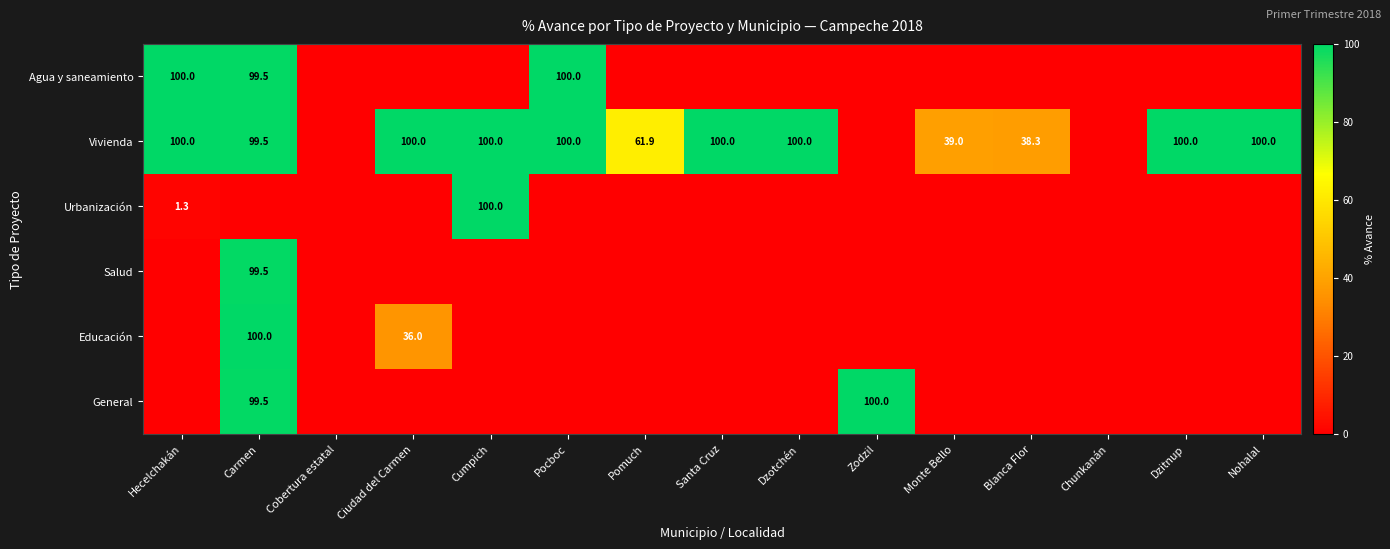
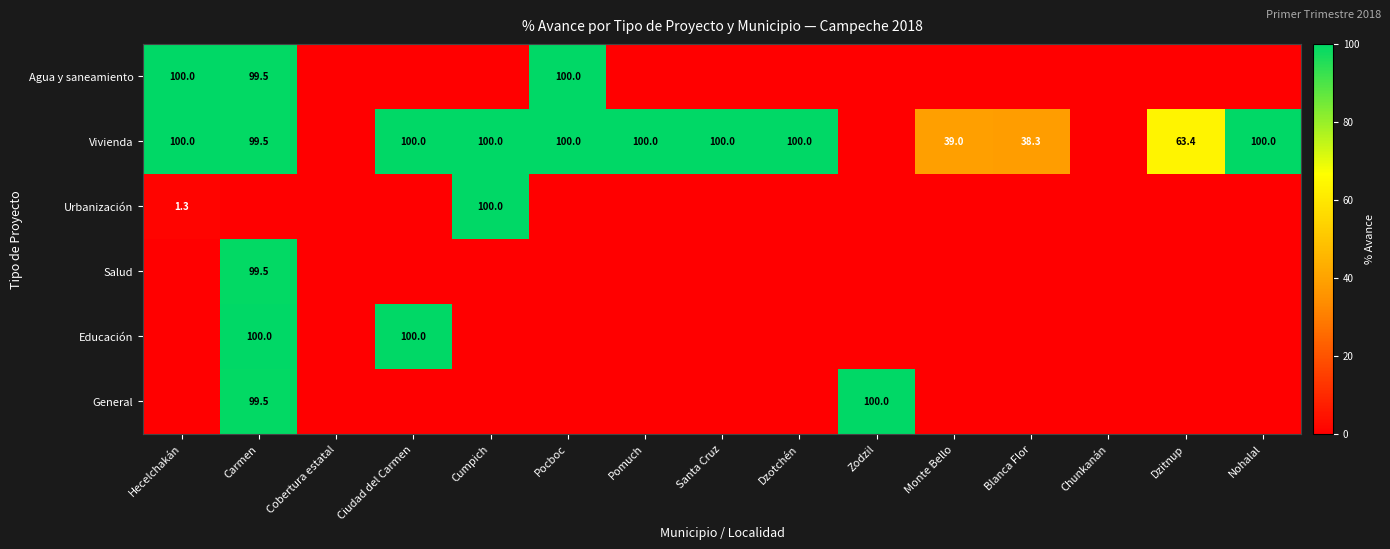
  {
    "Agua y saneamiento": {
      "Hecelchakán": 100.0,
      "Carmen": 99.5,
      "Pocboc": 100.0
    },
    "Vivienda": {
      "Hecelchakán": 100.0,
      "Carmen": 99.5,
      "Ciudad del Carmen": 100.0,
      "Cumpich": 100.0,
      "Pocboc": 100.0,
-     "Pomuch": 61.9,
+     "Pomuch": 100.0,
      "Santa Cruz": 100.0,
      "Dzotchén": 100.0,
      "Monte Bello": 39.0,
      "Blanca Flor": 38.3,
-     "Dzitnup": 100.0,
+     "Dzitnup": 63.4,
      "Nohalal": 100.0
    },
    "Urbanización": {
      "Hecelchakán": 1.3,
      "Cumpich": 100.0
    },
    "Salud": {
      "Carmen": 99.5
    },
    "Educación": {
      "Carmen": 100.0,
-     "Ciudad del Carmen": 36.0
+     "Ciudad del Carmen": 100.0
    },
    "General": {
      "Carmen": 99.5,
      "Zodzil": 100.0
    }
  }
